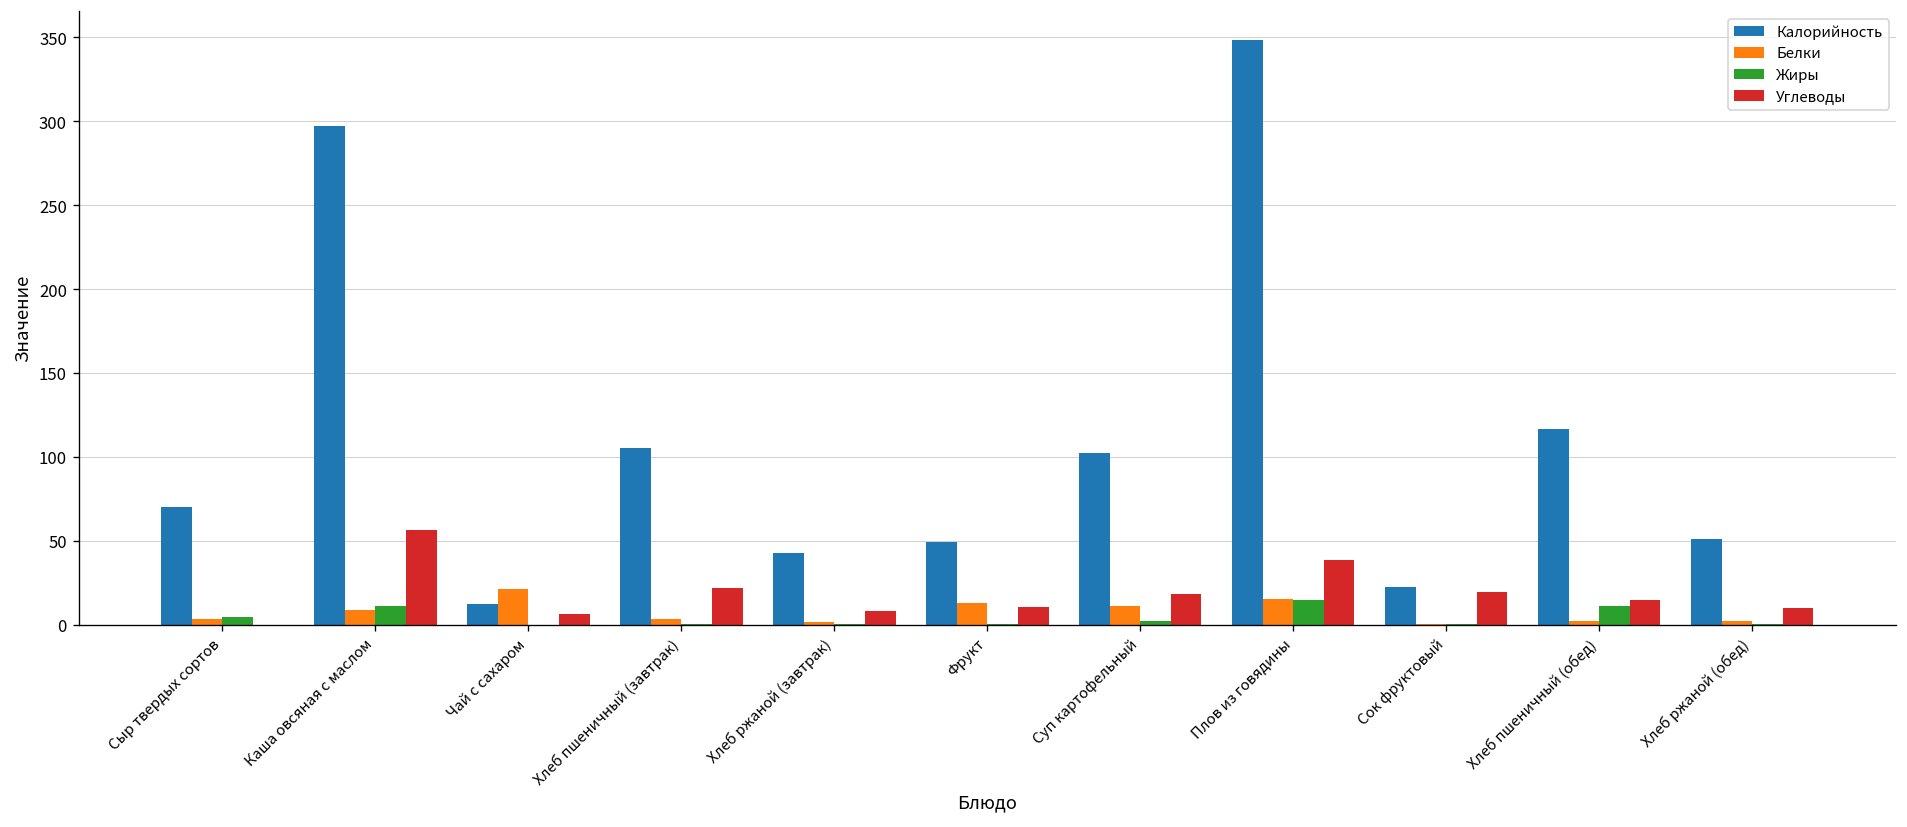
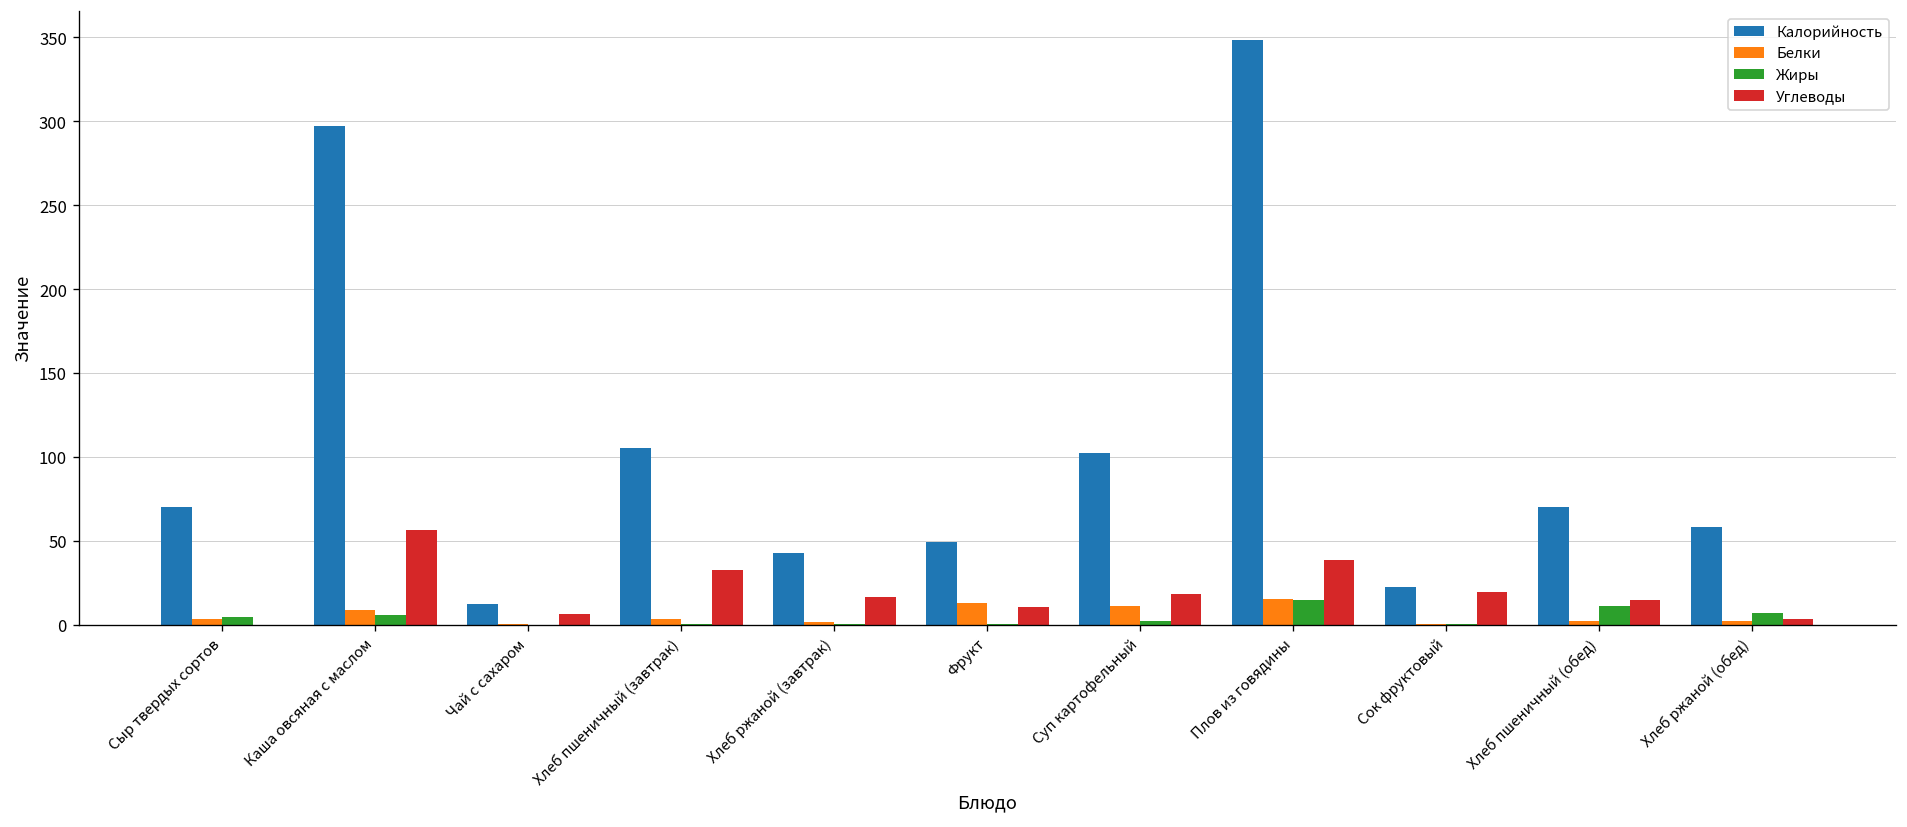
  {
    "Калорийность": {
      "Сыр твердых сортов": 70,
      "Каша овсяная с маслом": 297,
      "Чай с сахаром": 12,
      "Хлеб пшеничный (завтрак)": 106,
      "Хлеб ржаной (завтрак)": 43,
      "Фрукт": 49,
      "Суп картофельный": 102,
      "Плов из говядины": 348,
      "Сок фруктовый": 23,
-     "Хлеб пшеничный (обед)": 117,
-     "Хлеб ржаной (обед)": 51
+     "Хлеб пшеничный (обед)": 70,
+     "Хлеб ржаной (обед)": 58
    },
    "Белки": {
      "Сыр твердых сортов": 4,
      "Каша овсяная с маслом": 9,
-     "Чай с сахаром": 21,
+     "Чай с сахаром": 0,
      "Хлеб пшеничный (завтрак)": 3,
      "Фрукт": 13,
      "Суп картофельный": 11,
      "Плов из говядины": 15,
      "Хлеб пшеничный (обед)": 2,
      "Хлеб ржаной (обед)": 2
    },
    "Жиры": {
      "Сыр твердых сортов": 4,
-     "Каша овсяная с маслом": 11,
+     "Каша овсяная с маслом": 6,
      "Чай с сахаром": 0,
      "Суп картофельный": 2,
      "Плов из говядины": 15,
      "Хлеб пшеничный (обед)": 11,
-     "Хлеб ржаной (обед)": 0
+     "Хлеб ржаной (обед)": 7
    },
    "Углеводы": {
      "Сыр твердых сортов": 0,
      "Каша овсяная с маслом": 57,
      "Чай с сахаром": 6,
-     "Хлеб пшеничный (завтрак)": 22,
-     "Хлеб ржаной (завтрак)": 8,
+     "Хлеб пшеничный (завтрак)": 33,
+     "Хлеб ржаной (завтрак)": 17,
      "Фрукт": 11,
      "Суп картофельный": 18,
      "Плов из говядины": 39,
      "Сок фруктовый": 19,
      "Хлеб пшеничный (обед)": 15,
-     "Хлеб ржаной (обед)": 10
+     "Хлеб ржаной (обед)": 3
    }
  }
